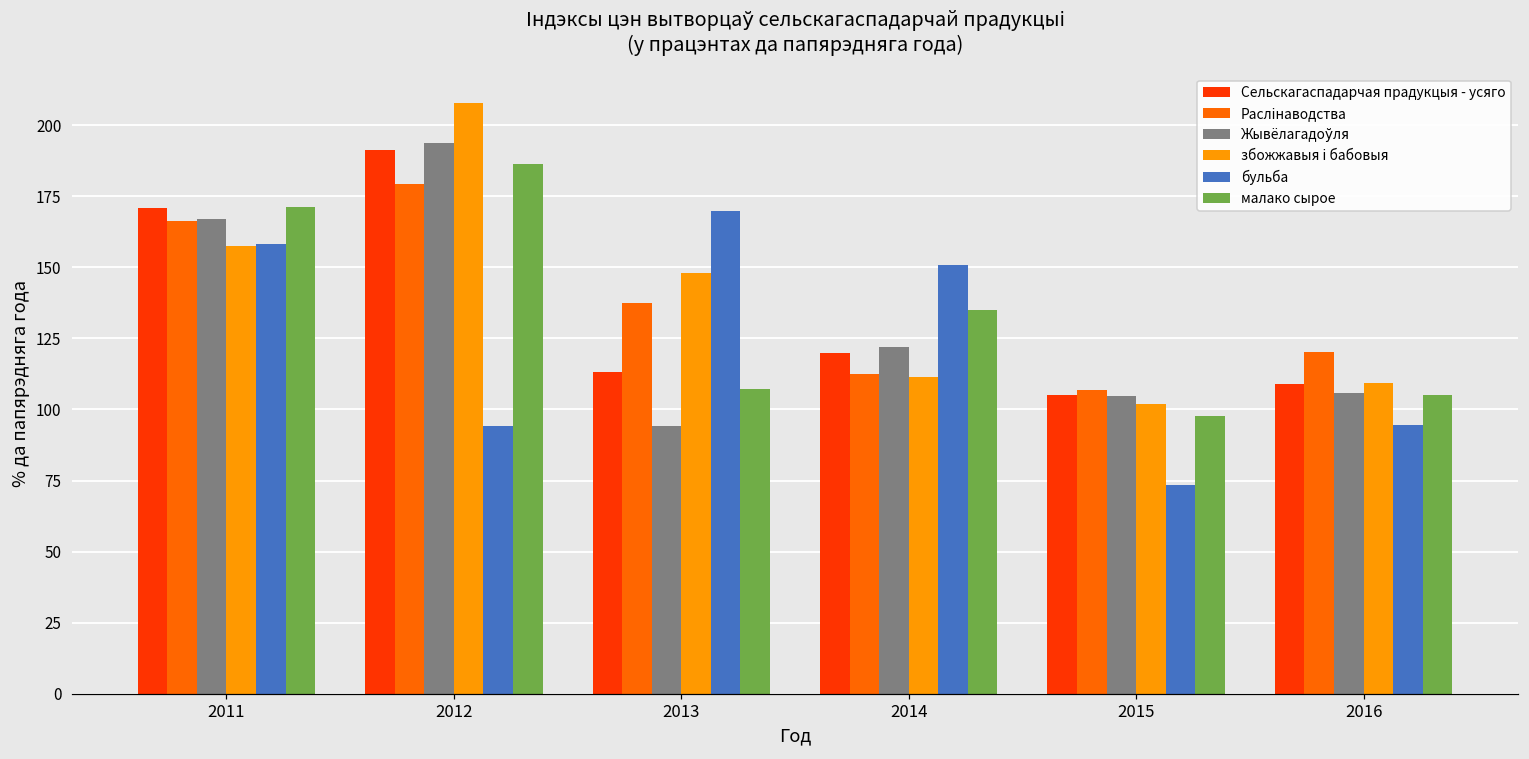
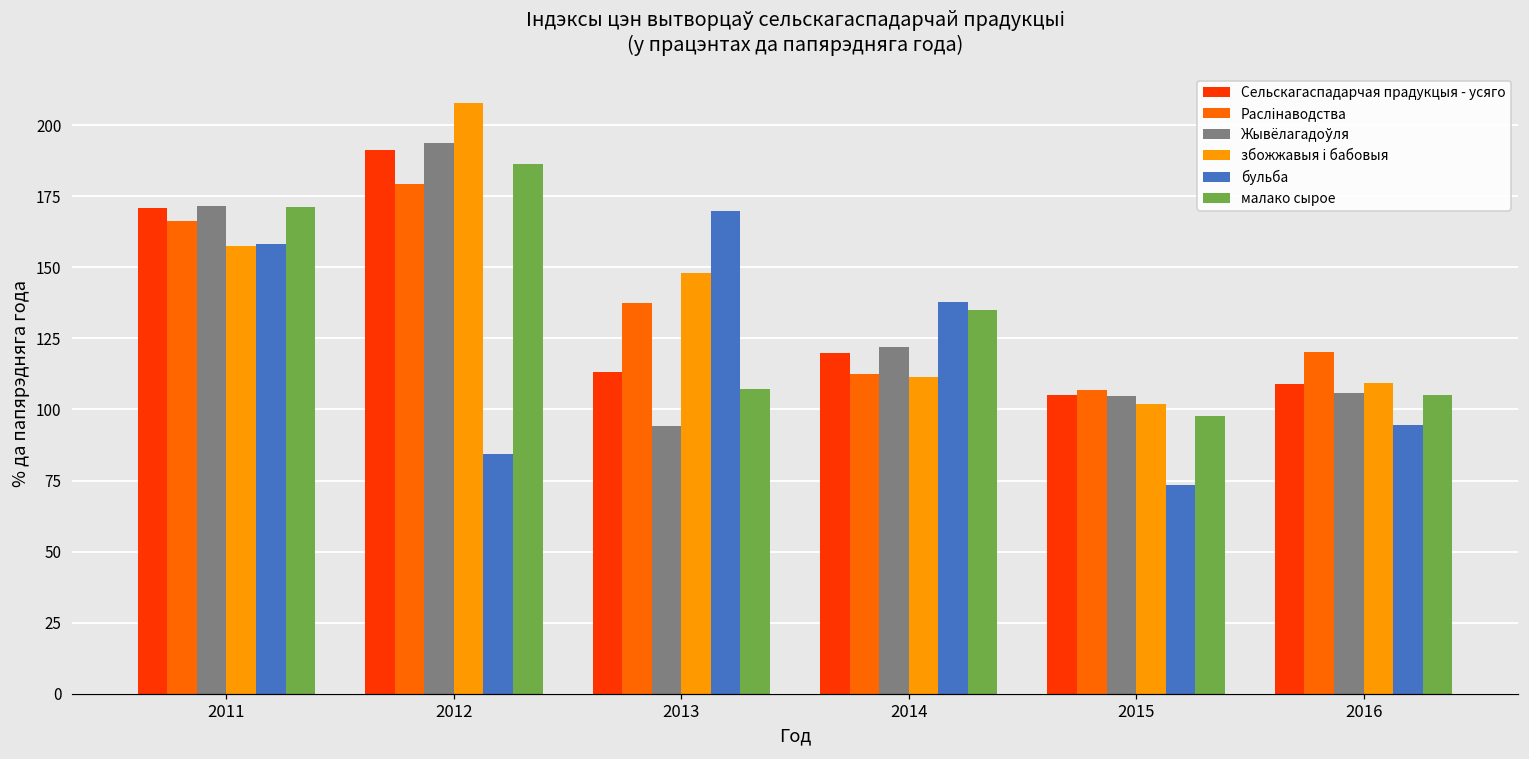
  {
    "Жывёлагадоўля": {
-     "2011": 167,
+     "2011": 172,
      "2012": 194,
      "2013": 94,
      "2014": 122,
      "2015": 105,
      "2016": 106
    },
    "бульба": {
      "2011": 158,
-     "2012": 94,
+     "2012": 84,
      "2013": 170,
-     "2014": 151,
+     "2014": 138,
      "2015": 73,
      "2016": 95
    },
    "малако сырое": {
      "2011": 171,
      "2012": 186,
      "2013": 107,
      "2014": 135,
      "2015": 98,
      "2016": 105
    }
  }
